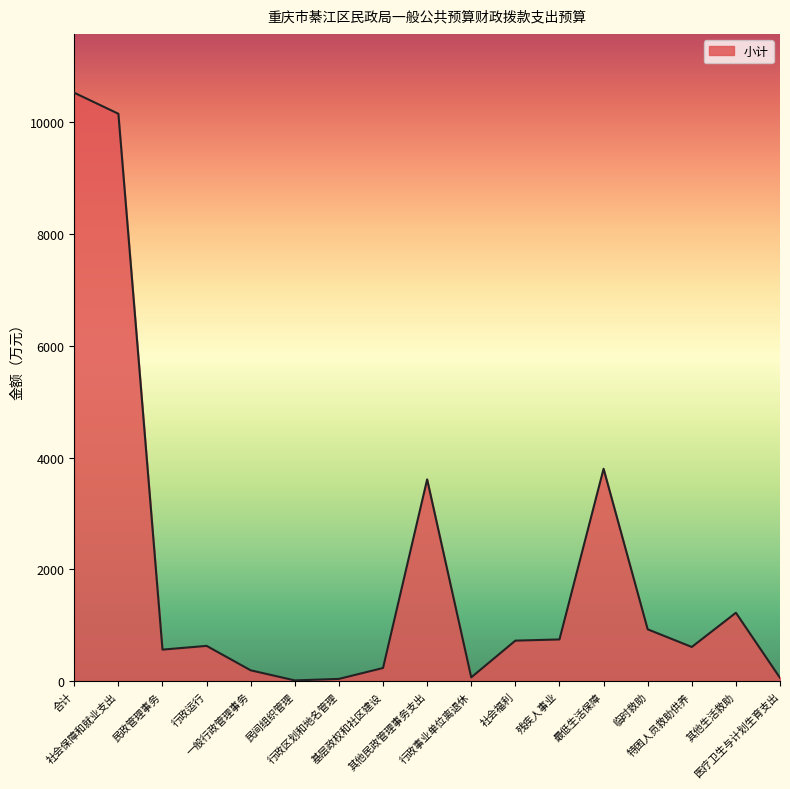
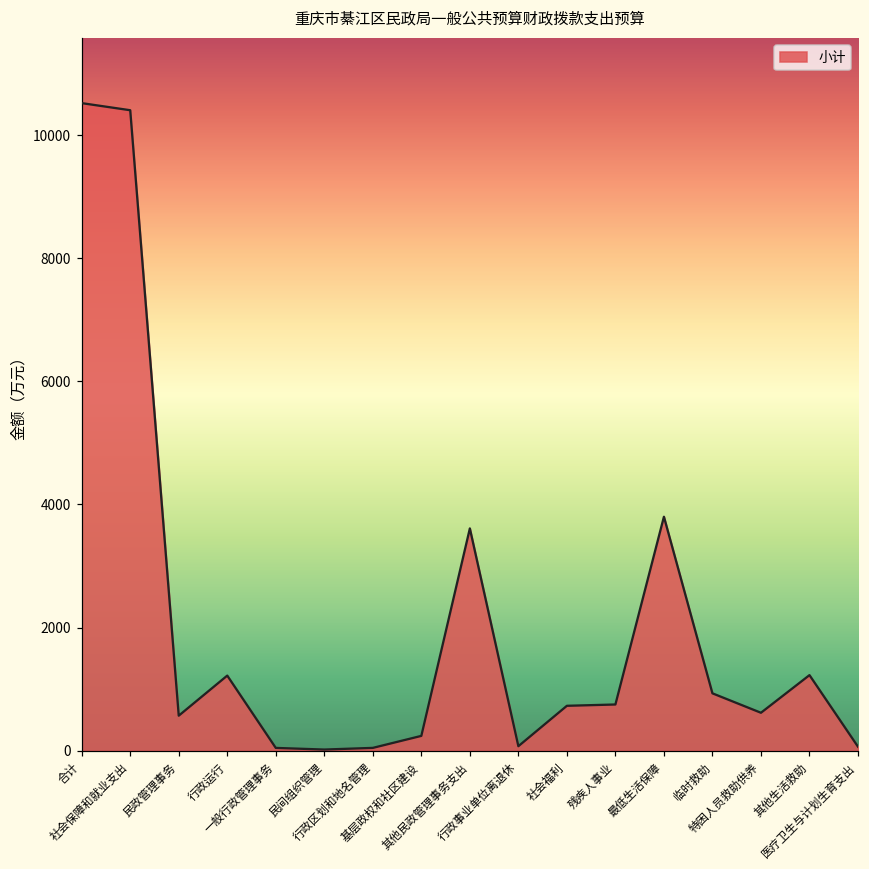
  {
    "合计": 10500,
-   "社会保障和就业支出": 10100,
+   "社会保障和就业支出": 10400,
    "民政管理事务": 600,
-   "行政运行": 600,
-   "一般行政管理事务": 200,
+   "行政运行": 1200,
+   "一般行政管理事务": 0,
    "民间组织管理": 0,
    "行政区划和地名管理": 0,
    "基层政权和社区建设": 200,
    "其他民政管理事务支出": 3600,
    "行政事业单位离退休": 100,
    "社会福利": 700,
    "残疾人事业": 800,
    "最低生活保障": 3800,
    "临时救助": 900,
    "特困人员救助供养": 600,
    "其他生活救助": 1200,
    "医疗卫生与计划生育支出": 100
  }
